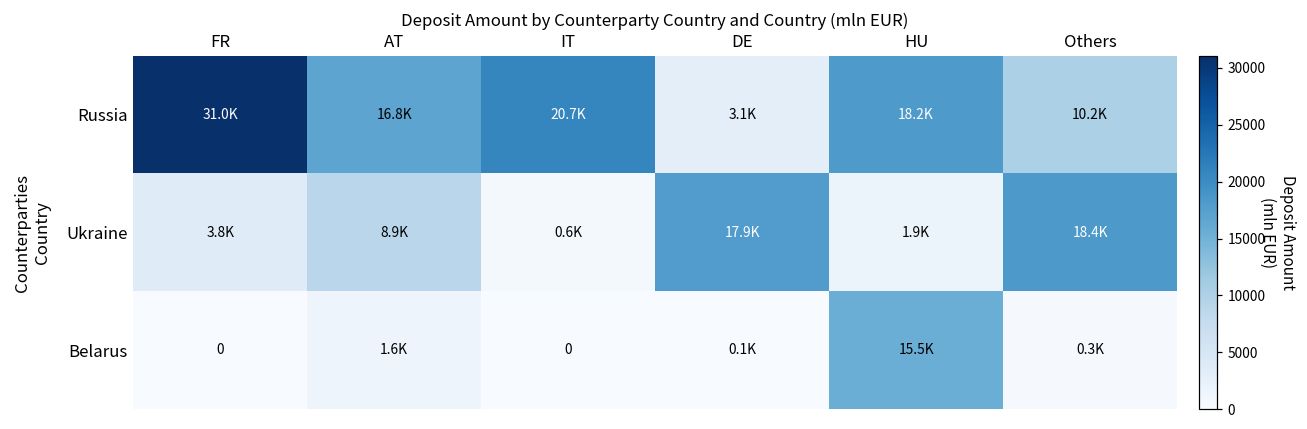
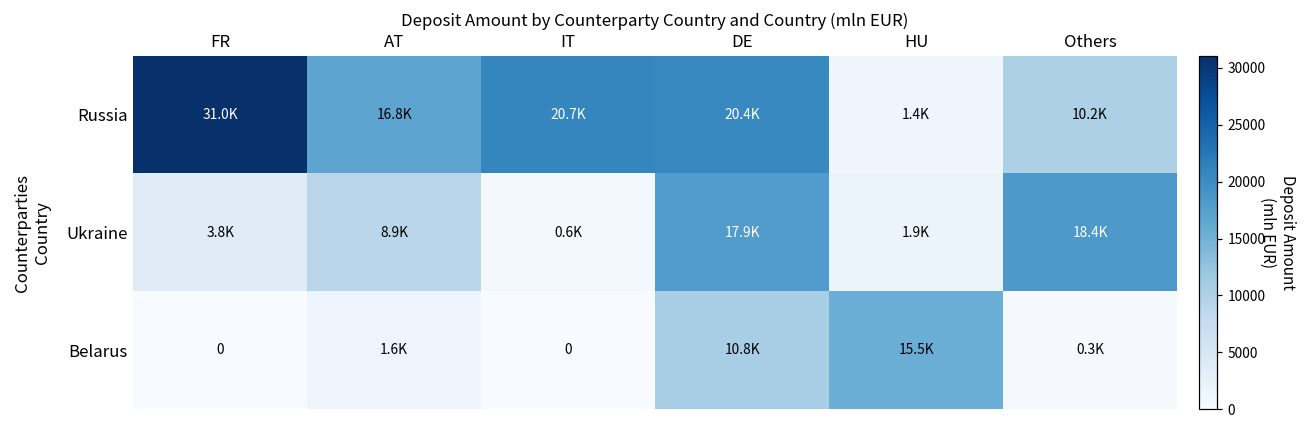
  {
    "Russia": {
      "FR": "31.0K",
      "AT": "16.8K",
      "IT": "20.7K",
-     "DE": "3.1K",
-     "HU": "18.2K",
+     "DE": "20.4K",
+     "HU": "1.4K",
      "Others": "10.2K"
    },
    "Ukraine": {
      "FR": "3.8K",
      "AT": "8.9K",
      "IT": "0.6K",
      "DE": "17.9K",
      "HU": "1.9K",
      "Others": "18.4K"
    },
    "Belarus": {
      "FR": "0",
      "AT": "1.6K",
      "IT": "0",
-     "DE": "0.1K",
+     "DE": "10.8K",
      "HU": "15.5K",
      "Others": "0.3K"
    }
  }
